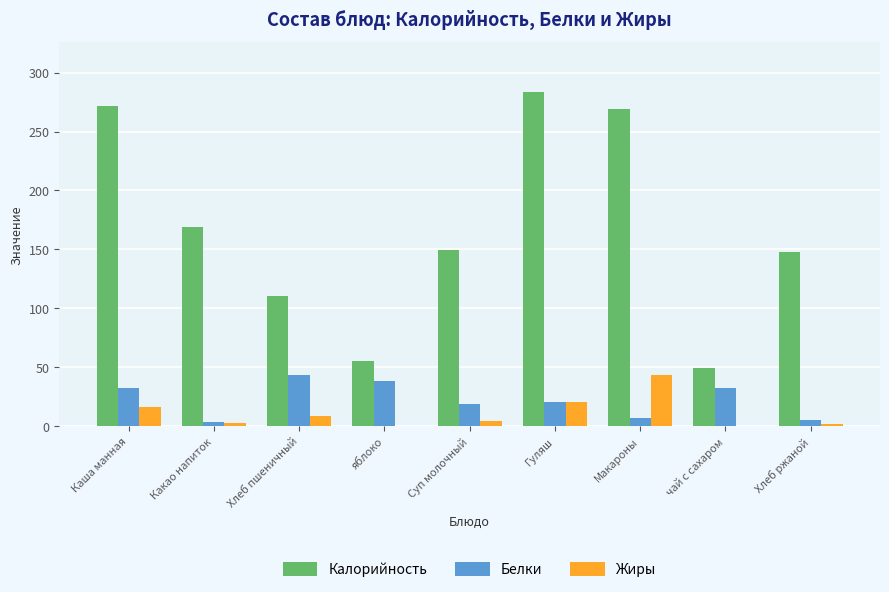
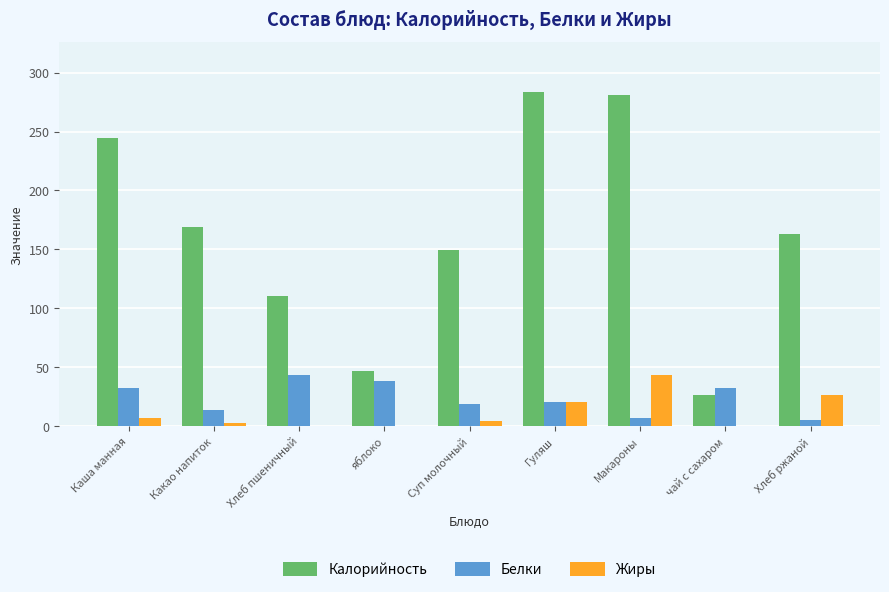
  {
    "Калорийность": {
-     "Каша манная": 271,
+     "Каша манная": 245,
      "Какао напиток": 169,
      "Хлеб пшеничный": 110,
-     "яблоко": 55,
+     "яблоко": 47,
      "Суп молочный": 150,
      "Гуляш": 284,
-     "Макароны": 269,
-     "чай с сахаром": 50,
-     "Хлеб ржаной": 148
+     "Макароны": 281,
+     "чай с сахаром": 27,
+     "Хлеб ржаной": 163
    },
    "Белки": {
      "Каша манная": 33,
-     "Какао напиток": 4,
+     "Какао напиток": 14,
      "Хлеб пшеничный": 44,
      "яблоко": 38,
      "Суп молочный": 19,
      "Гуляш": 20,
      "Макароны": 7,
      "чай с сахаром": 32,
      "Хлеб ржаной": 5
    },
    "Жиры": {
-     "Каша манная": 17,
+     "Каша манная": 7,
      "Какао напиток": 3,
-     "Хлеб пшеничный": 8,
+     "Хлеб пшеничный": 1,
      "Суп молочный": 4,
      "Гуляш": 20,
      "Макароны": 43,
      "чай с сахаром": 0,
-     "Хлеб ржаной": 2
+     "Хлеб ржаной": 26
    }
  }
